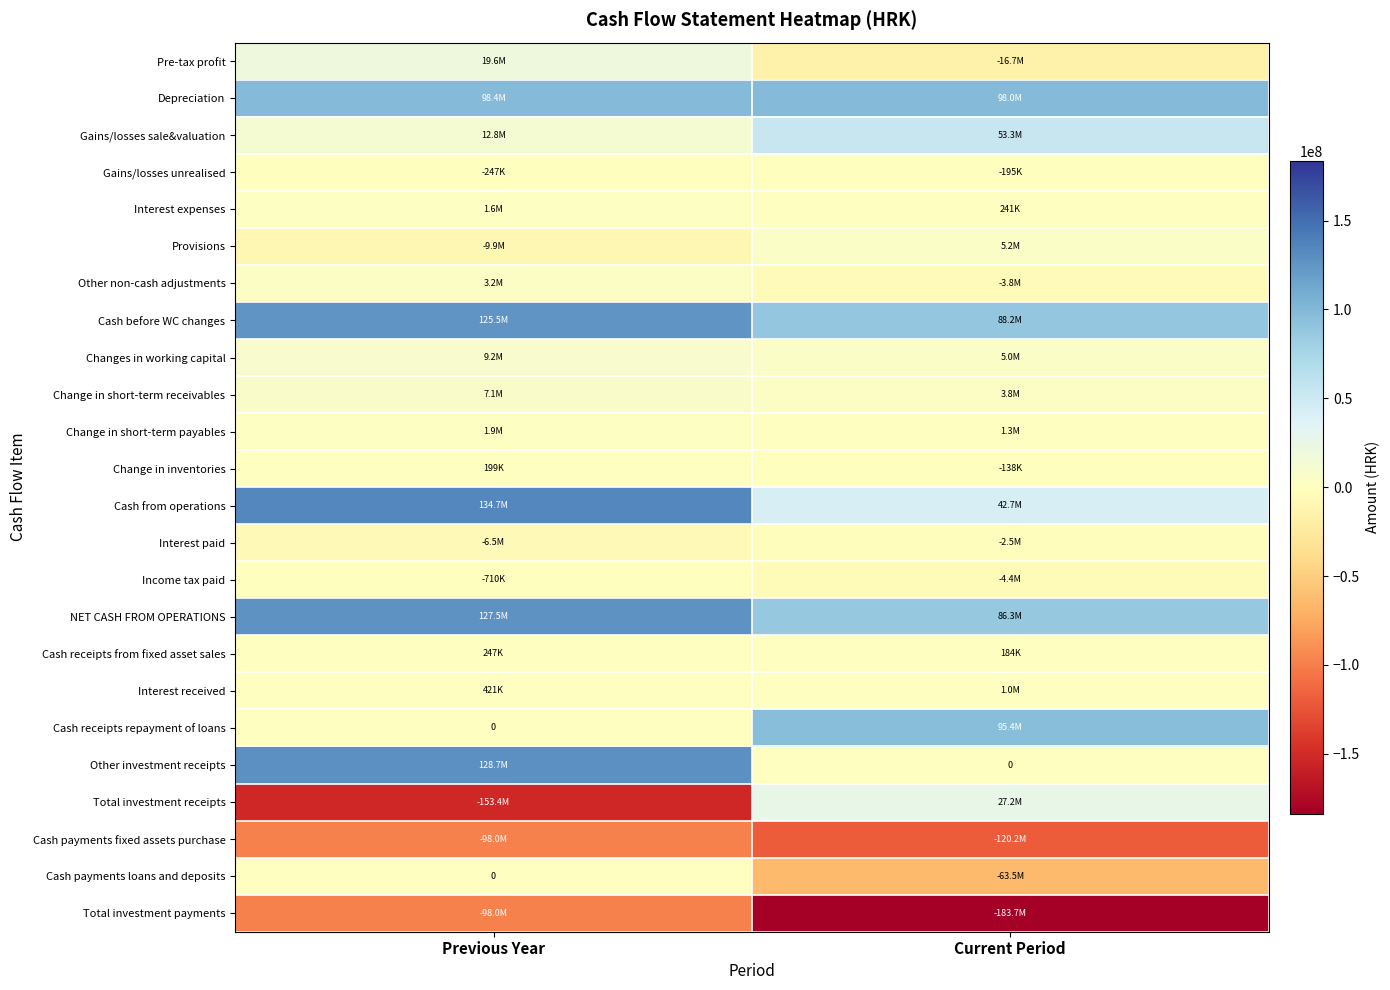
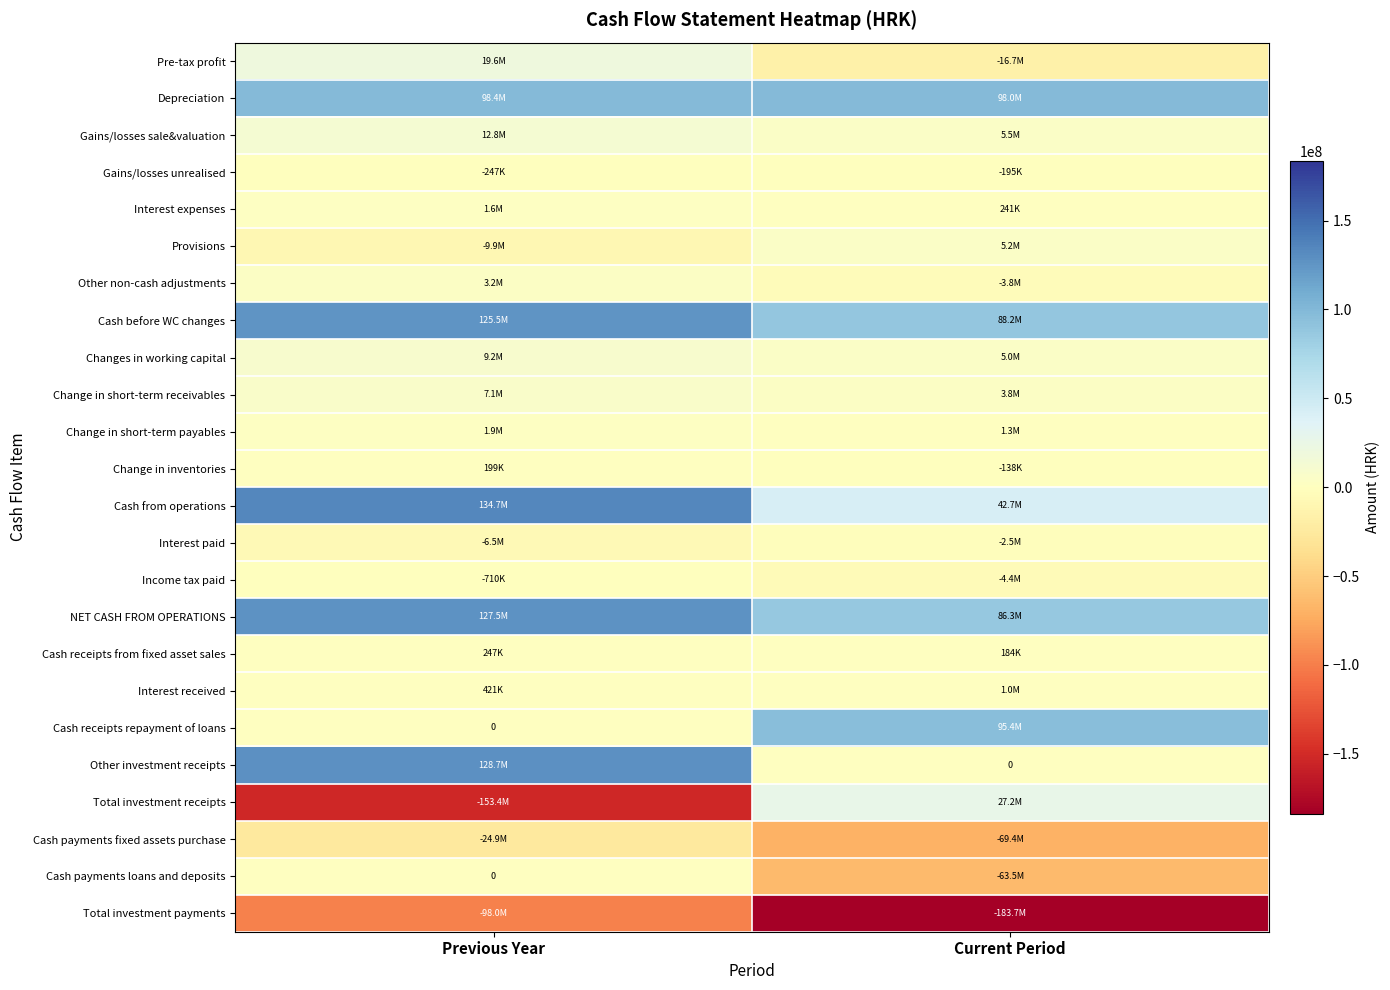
  {
    "Pre-tax profit": {
      "Previous Year": "19.6M",
      "Current Period": "-16.7M"
    },
    "Depreciation": {
      "Previous Year": "98.4M",
      "Current Period": "98.0M"
    },
    "Gains/losses sale&valuation": {
      "Previous Year": "12.8M",
-     "Current Period": "53.3M"
+     "Current Period": "5.5M"
    },
    "Gains/losses unrealised": {
      "Previous Year": "-247K",
      "Current Period": "-195K"
    },
    "Interest expenses": {
      "Previous Year": "1.6M",
      "Current Period": "241K"
    },
    "Provisions": {
      "Previous Year": "-9.9M",
      "Current Period": "5.2M"
    },
    "Other non-cash adjustments": {
      "Previous Year": "3.2M",
      "Current Period": "-3.8M"
    },
    "Cash before WC changes": {
      "Previous Year": "125.5M",
      "Current Period": "88.2M"
    },
    "Changes in working capital": {
      "Previous Year": "9.2M",
      "Current Period": "5.0M"
    },
    "Change in short-term receivables": {
      "Previous Year": "7.1M",
      "Current Period": "3.8M"
    },
    "Change in short-term payables": {
      "Previous Year": "1.9M",
      "Current Period": "1.3M"
    },
    "Change in inventories": {
      "Previous Year": "199K",
      "Current Period": "-138K"
    },
    "Cash from operations": {
      "Previous Year": "134.7M",
      "Current Period": "42.7M"
    },
    "Interest paid": {
      "Previous Year": "-6.5M",
      "Current Period": "-2.5M"
    },
    "Income tax paid": {
      "Previous Year": "-710K",
      "Current Period": "-4.4M"
    },
    "NET CASH FROM OPERATIONS": {
      "Previous Year": "127.5M",
      "Current Period": "86.3M"
    },
    "Cash receipts from fixed asset sales": {
      "Previous Year": "247K",
      "Current Period": "184K"
    },
    "Interest received": {
      "Previous Year": "421K",
      "Current Period": "1.0M"
    },
    "Cash receipts repayment of loans": {
      "Previous Year": "0",
      "Current Period": "95.4M"
    },
    "Other investment receipts": {
      "Previous Year": "128.7M",
      "Current Period": "0"
    },
    "Total investment receipts": {
      "Previous Year": "-153.4M",
      "Current Period": "27.2M"
    },
    "Cash payments fixed assets purchase": {
-     "Previous Year": "-98.0M",
-     "Current Period": "-120.2M"
+     "Previous Year": "-24.9M",
+     "Current Period": "-69.4M"
    },
    "Cash payments loans and deposits": {
      "Previous Year": "0",
      "Current Period": "-63.5M"
    },
    "Total investment payments": {
      "Previous Year": "-98.0M",
      "Current Period": "-183.7M"
    }
  }
